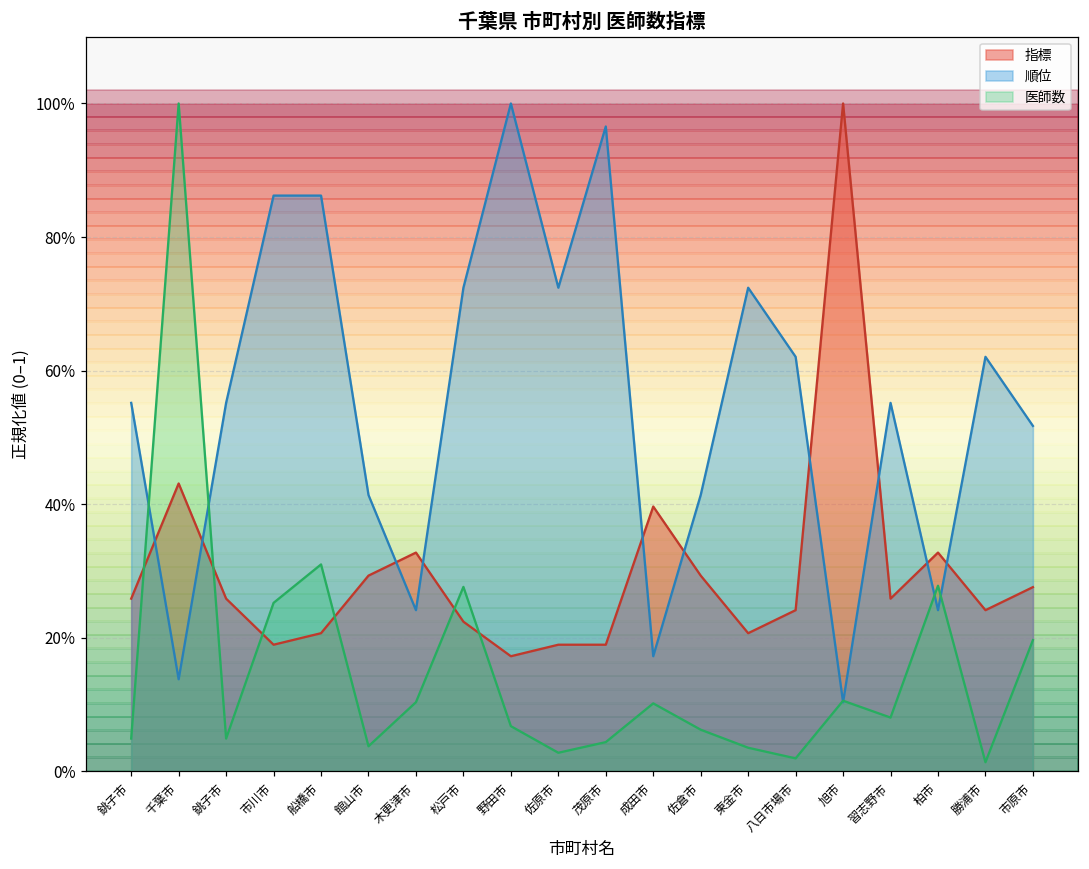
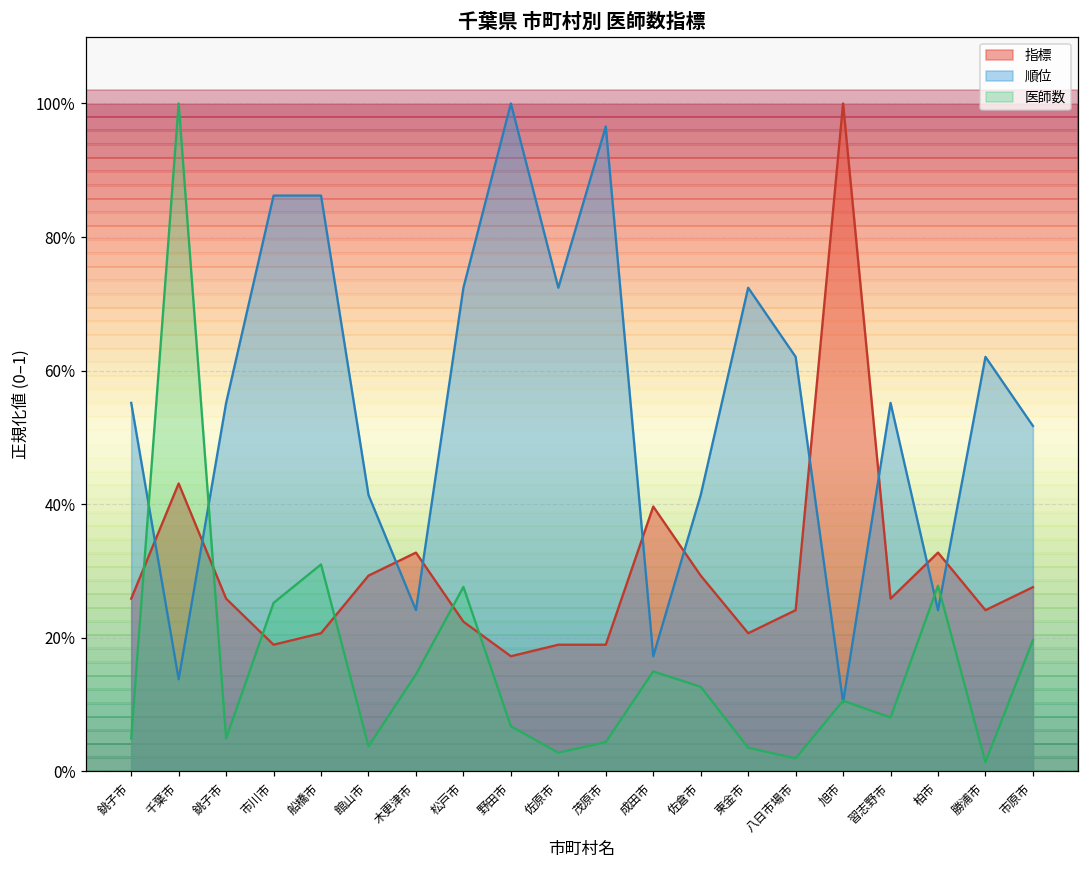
  {
    "指標": {
      "千葉市": "43%",
      "市川市": "19%",
      "船橋市": "21%",
      "館山市": "29%",
      "木更津市": "33%",
      "松戸市": "22%",
      "野田市": "17%",
      "佐原市": "19%",
      "茂原市": "19%",
      "成田市": "40%",
      "佐倉市": "29%",
      "東金市": "21%",
      "八日市場市": "24%",
      "旭市": "100%",
      "習志野市": "26%",
      "柏市": "33%",
      "勝浦市": "24%",
      "市原市": "28%"
    },
    "順位": {
      "千葉市": "14%",
      "市川市": "86%",
      "船橋市": "86%",
      "館山市": "41%",
      "木更津市": "24%",
      "松戸市": "72%",
      "野田市": "100%",
      "佐原市": "72%",
      "茂原市": "97%",
      "成田市": "17%",
      "佐倉市": "41%",
      "東金市": "72%",
      "八日市場市": "62%",
      "習志野市": "55%",
      "柏市": "24%",
      "勝浦市": "62%",
      "市原市": "52%"
    },
    "医師数": {
      "千葉市": "100%",
      "市川市": "25%",
      "船橋市": "31%",
      "館山市": "4%",
-     "木更津市": "10%",
+     "木更津市": "15%",
      "松戸市": "28%",
      "野田市": "7%",
      "佐原市": "3%",
      "茂原市": "4%",
-     "成田市": "10%",
-     "佐倉市": "6%",
+     "成田市": "15%",
+     "佐倉市": "13%",
      "東金市": "4%",
      "八日市場市": "2%",
      "習志野市": "8%",
      "柏市": "28%",
      "勝浦市": "1%",
      "市原市": "20%"
    }
  }
